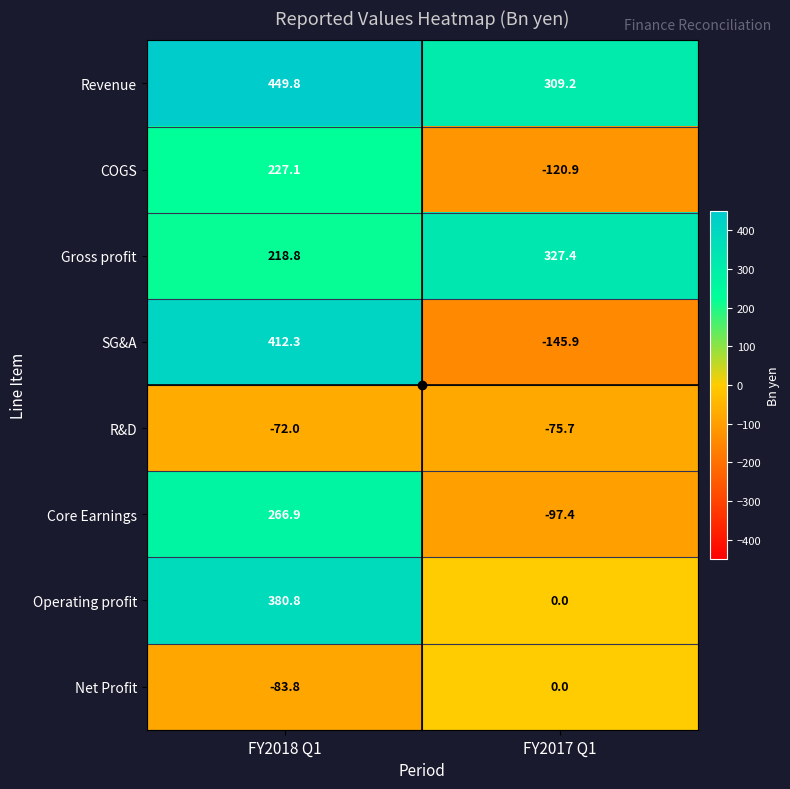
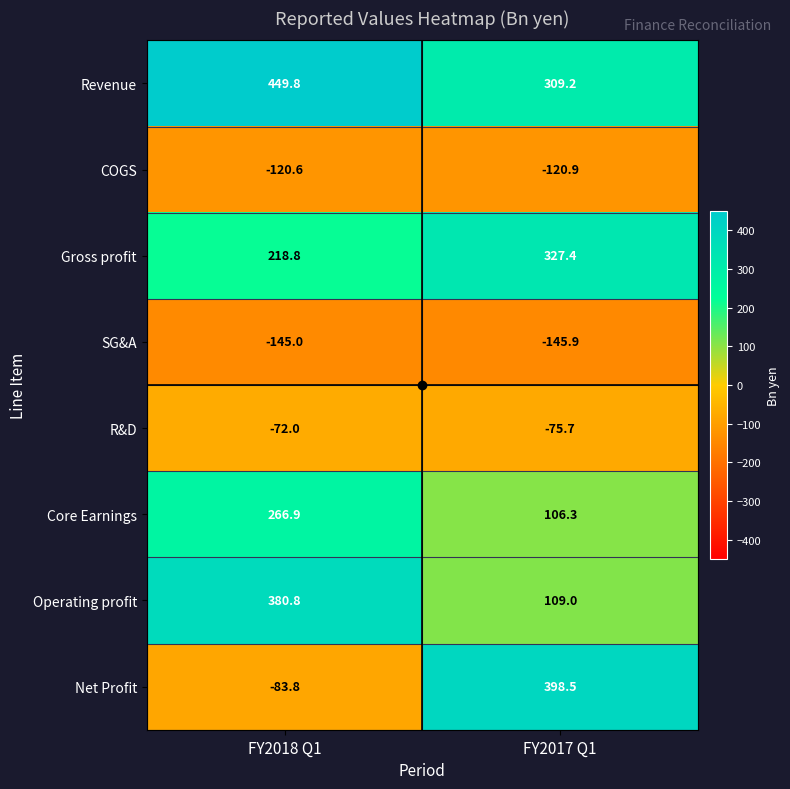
  {
    "Revenue": {
      "FY2018 Q1": 449.8,
      "FY2017 Q1": 309.2
    },
    "COGS": {
-     "FY2018 Q1": 227.1,
+     "FY2018 Q1": -120.6,
      "FY2017 Q1": -120.9
    },
    "Gross profit": {
      "FY2018 Q1": 218.8,
      "FY2017 Q1": 327.4
    },
    "SG&A": {
-     "FY2018 Q1": 412.3,
+     "FY2018 Q1": -145.0,
      "FY2017 Q1": -145.9
    },
    "R&D": {
      "FY2018 Q1": -72.0,
      "FY2017 Q1": -75.7
    },
    "Core Earnings": {
      "FY2018 Q1": 266.9,
-     "FY2017 Q1": -97.4
+     "FY2017 Q1": 106.3
    },
    "Operating profit": {
      "FY2018 Q1": 380.8,
-     "FY2017 Q1": 0.0
+     "FY2017 Q1": 109.0
    },
    "Net Profit": {
      "FY2018 Q1": -83.8,
-     "FY2017 Q1": 0.0
+     "FY2017 Q1": 398.5
    }
  }
